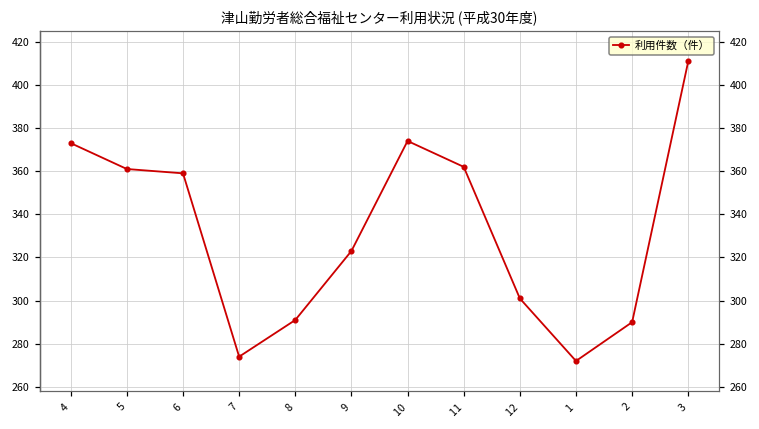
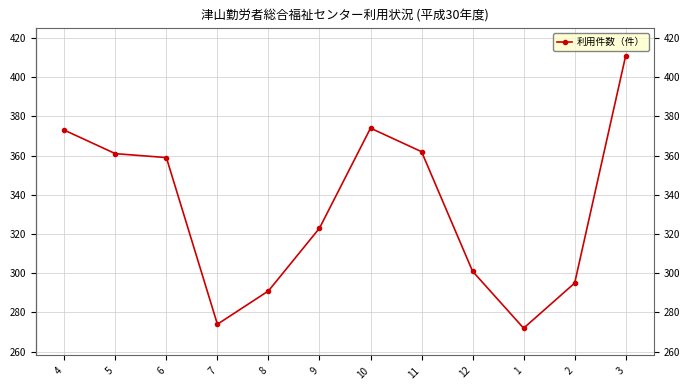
  {
    "4": 373,
    "5": 361,
    "6": 359,
    "7": 274,
    "8": 291,
    "9": 323,
    "10": 374,
    "11": 362,
    "12": 301,
    "1": 272,
-   "2": 290,
+   "2": 295,
    "3": 411
  }
